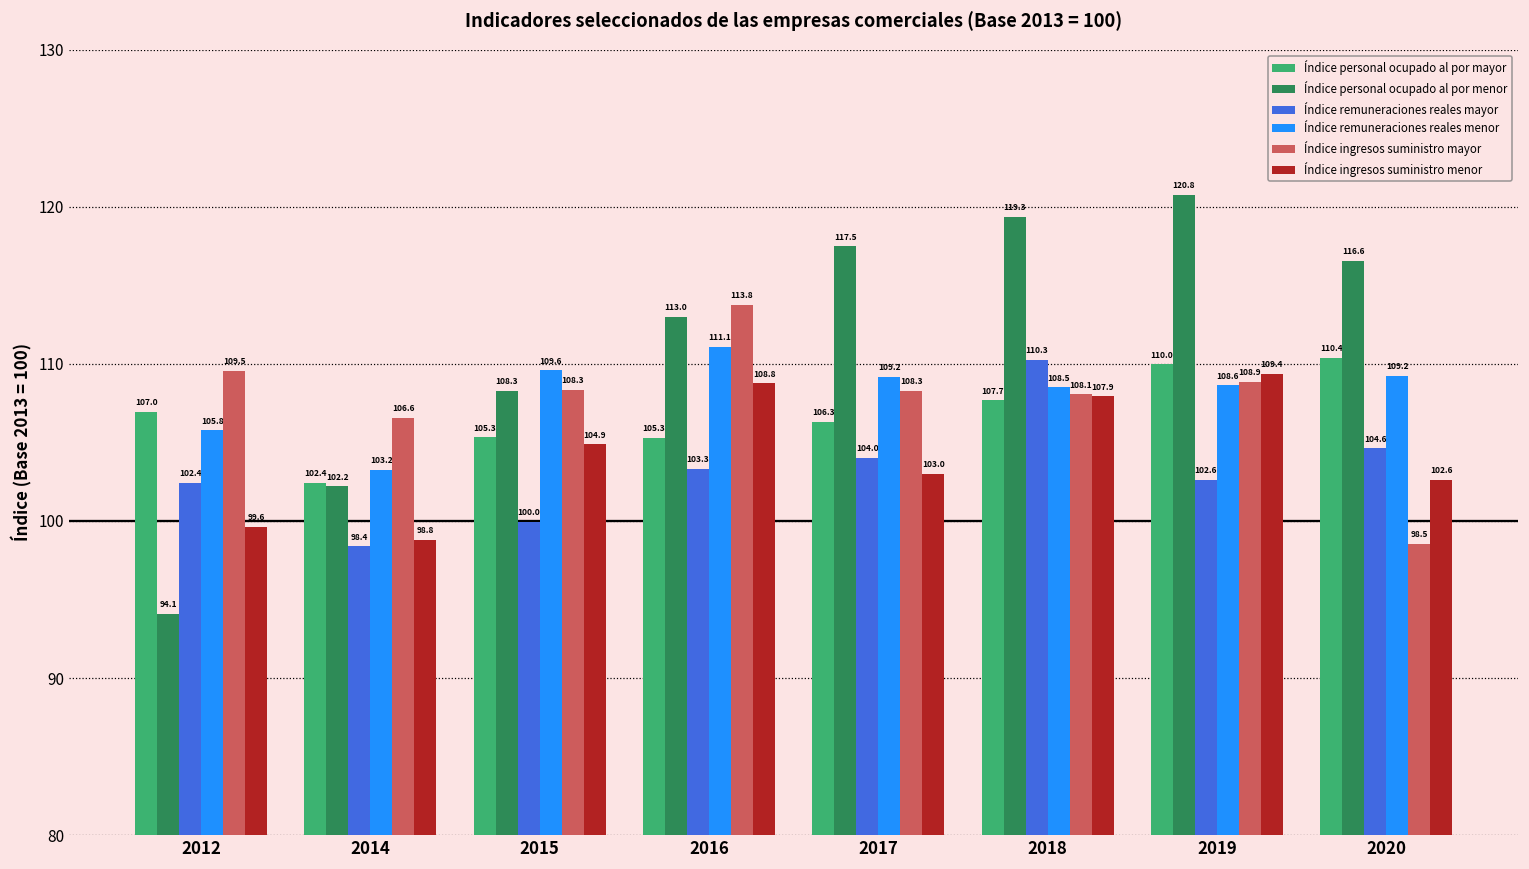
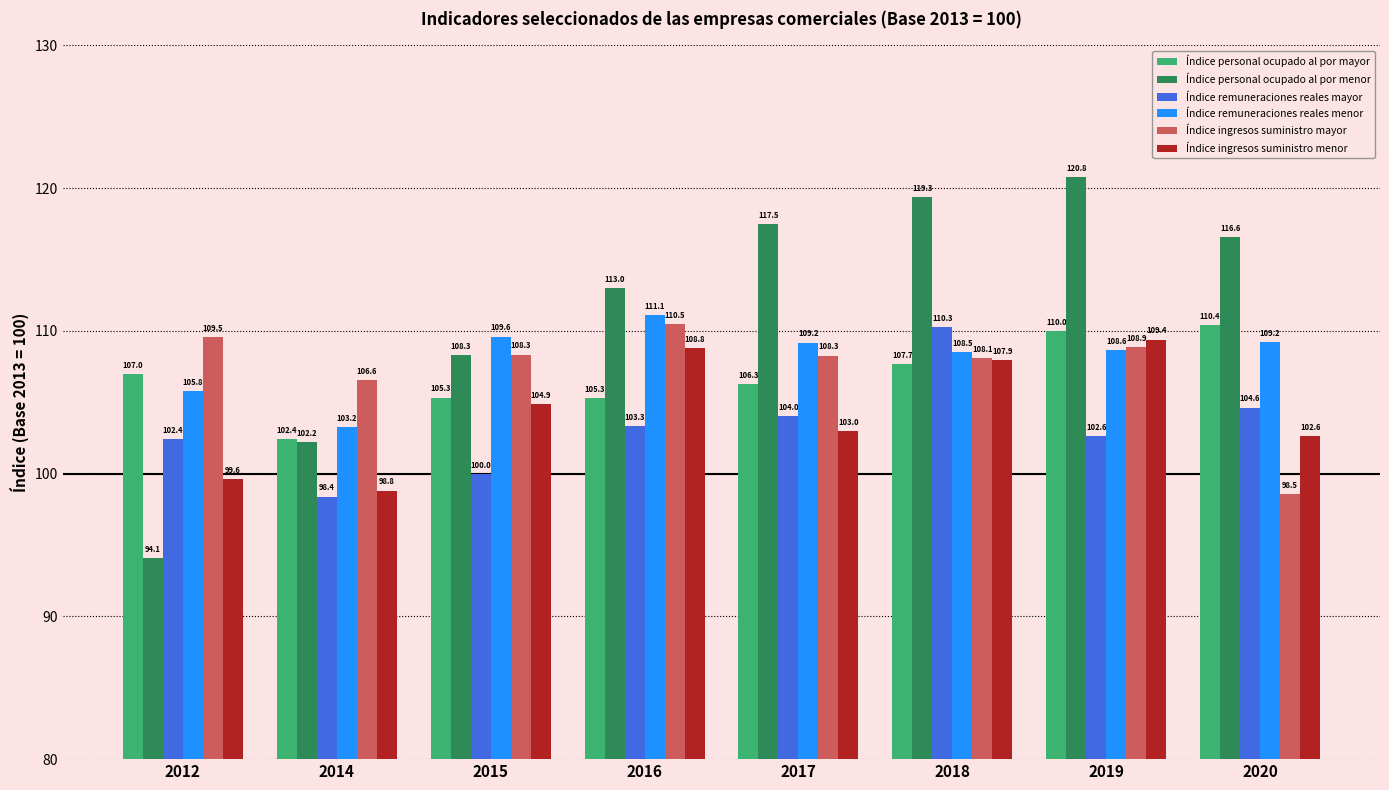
  {
    "Índice remuneraciones reales mayor": {
      "2012": 102.4,
      "2014": 98.4,
      "2015": 100.0,
      "2016": 103.3,
      "2017": 104.0,
      "2018": 110.3,
      "2019": 102.6,
      "2020": 104.6
    },
    "Índice remuneraciones reales menor": {
      "2012": 105.8,
      "2014": 103.2,
      "2015": 109.6,
      "2016": 111.1,
      "2017": 109.2,
      "2018": 108.5,
      "2019": 108.6,
      "2020": 109.2
    },
    "Índice ingresos suministro mayor": {
      "2012": 109.5,
      "2014": 106.6,
      "2015": 108.3,
-     "2016": 113.8,
+     "2016": 110.5,
      "2017": 108.3,
      "2018": 108.1,
      "2019": 108.9,
      "2020": 98.5
    },
    "Índice ingresos suministro menor": {
      "2012": 99.6,
      "2014": 98.8,
      "2015": 104.9,
      "2016": 108.8,
      "2017": 103.0,
      "2018": 107.9,
      "2019": 109.4,
      "2020": 102.6
    }
  }
